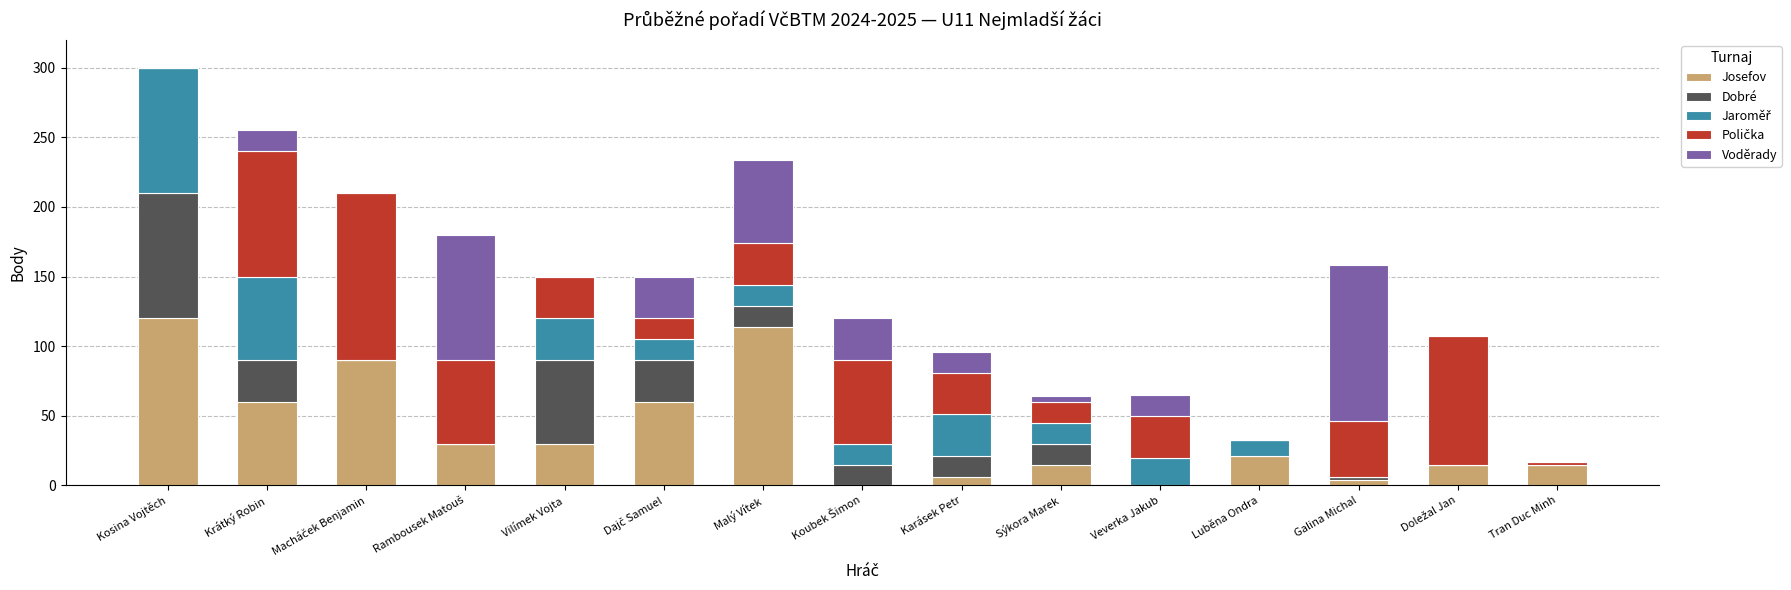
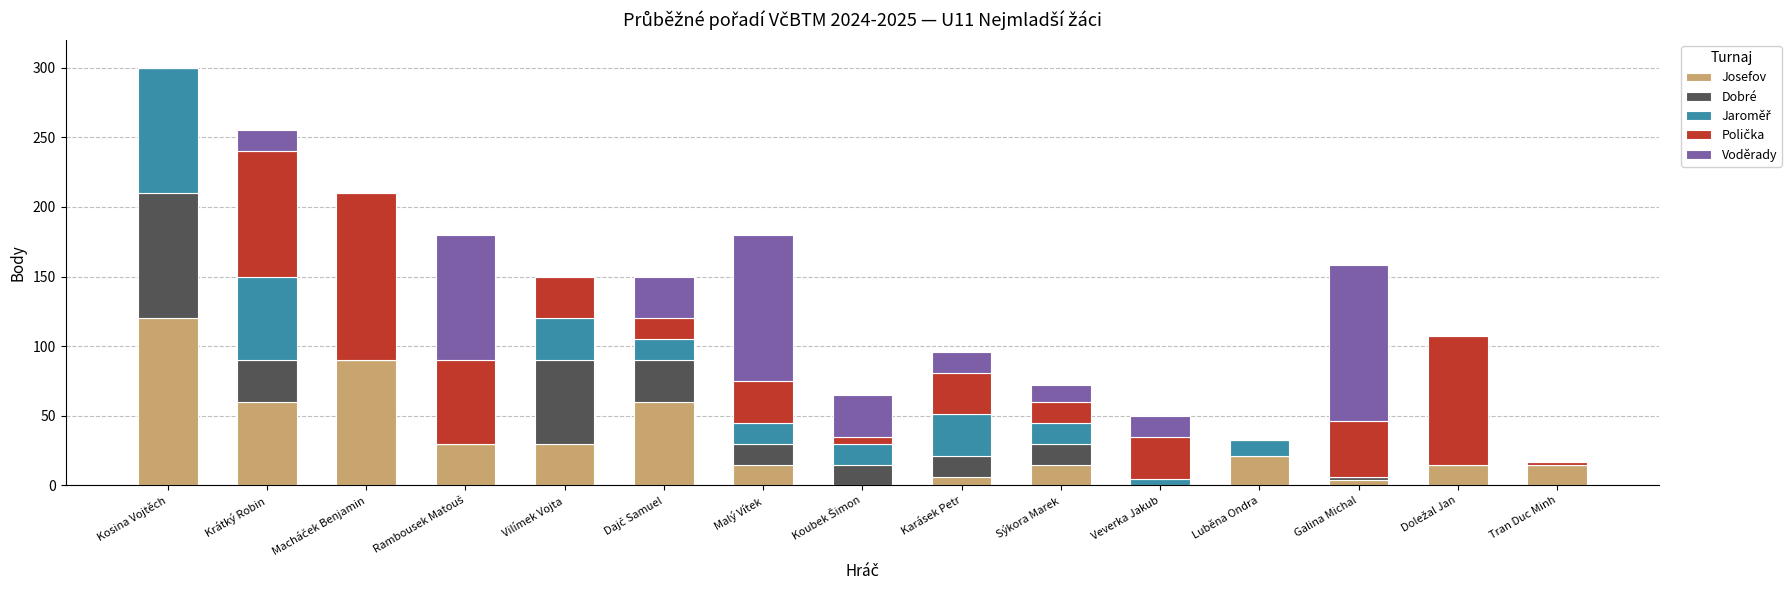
  {
    "Josefov": {
      "Kosina Vojtěch": 120,
      "Krátký Robin": 60,
      "Macháček Benjamin": 90,
      "Rambousek Matouš": 30,
      "Vilímek Vojta": 30,
      "Dajč Samuel": 60,
-     "Malý Vítek": 114,
+     "Malý Vítek": 15,
      "Koubek Šimon": 0,
      "Karásek Petr": 6,
      "Sýkora Marek": 15,
      "Veverka Jakub": 0,
      "Luběna Ondra": 21,
      "Galina Michal": 4,
      "Doležal Jan": 15,
      "Tran Duc Minh": 15
    },
    "Dobré": {
      "Kosina Vojtěch": 90,
      "Krátký Robin": 30,
      "Macháček Benjamin": 0,
      "Rambousek Matouš": 0,
      "Vilímek Vojta": 60,
      "Dajč Samuel": 30,
      "Malý Vítek": 15,
      "Koubek Šimon": 15,
      "Karásek Petr": 15,
      "Sýkora Marek": 15,
      "Veverka Jakub": 0,
      "Luběna Ondra": 0,
      "Galina Michal": 2,
      "Doležal Jan": 0,
      "Tran Duc Minh": 0
    },
    "Jaroměř": {
      "Kosina Vojtěch": 90,
      "Krátký Robin": 60,
      "Macháček Benjamin": 0,
      "Rambousek Matouš": 0,
      "Vilímek Vojta": 30,
      "Dajč Samuel": 15,
      "Malý Vítek": 15,
      "Koubek Šimon": 15,
      "Karásek Petr": 30,
      "Sýkora Marek": 15,
-     "Veverka Jakub": 20,
+     "Veverka Jakub": 5,
      "Luběna Ondra": 12,
      "Galina Michal": 0,
      "Doležal Jan": 0,
      "Tran Duc Minh": 0
    },
    "Polička": {
      "Kosina Vojtěch": 0,
      "Krátký Robin": 90,
      "Macháček Benjamin": 120,
      "Rambousek Matouš": 60,
      "Vilímek Vojta": 30,
      "Dajč Samuel": 15,
      "Malý Vítek": 30,
-     "Koubek Šimon": 60,
+     "Koubek Šimon": 5,
      "Karásek Petr": 30,
      "Sýkora Marek": 15,
      "Veverka Jakub": 30,
      "Luběna Ondra": 0,
      "Galina Michal": 40,
      "Doležal Jan": 92,
      "Tran Duc Minh": 2
    },
    "Voděrady": {
      "Kosina Vojtěch": 0,
      "Krátký Robin": 15,
      "Macháček Benjamin": 0,
      "Rambousek Matouš": 90,
      "Vilímek Vojta": 0,
      "Dajč Samuel": 30,
-     "Malý Vítek": 60,
+     "Malý Vítek": 105,
      "Koubek Šimon": 30,
      "Karásek Petr": 15,
-     "Sýkora Marek": 4,
+     "Sýkora Marek": 12,
      "Veverka Jakub": 15,
      "Luběna Ondra": 0,
      "Galina Michal": 112,
      "Doležal Jan": 0,
      "Tran Duc Minh": 0
    }
  }
